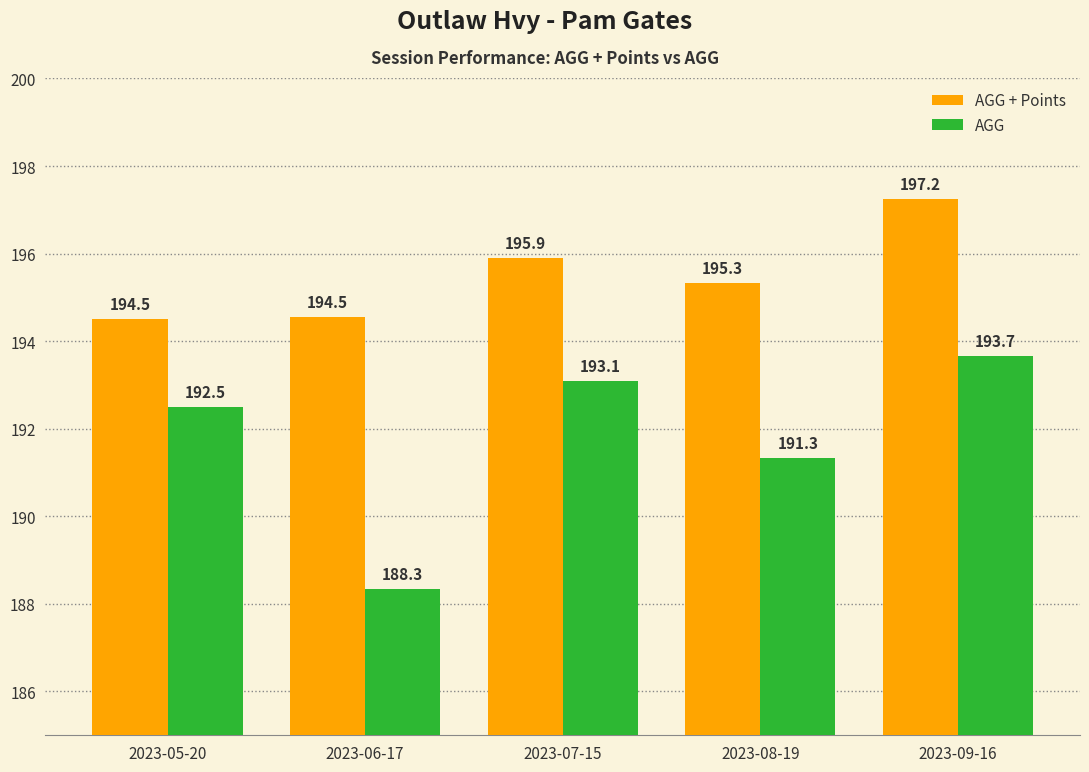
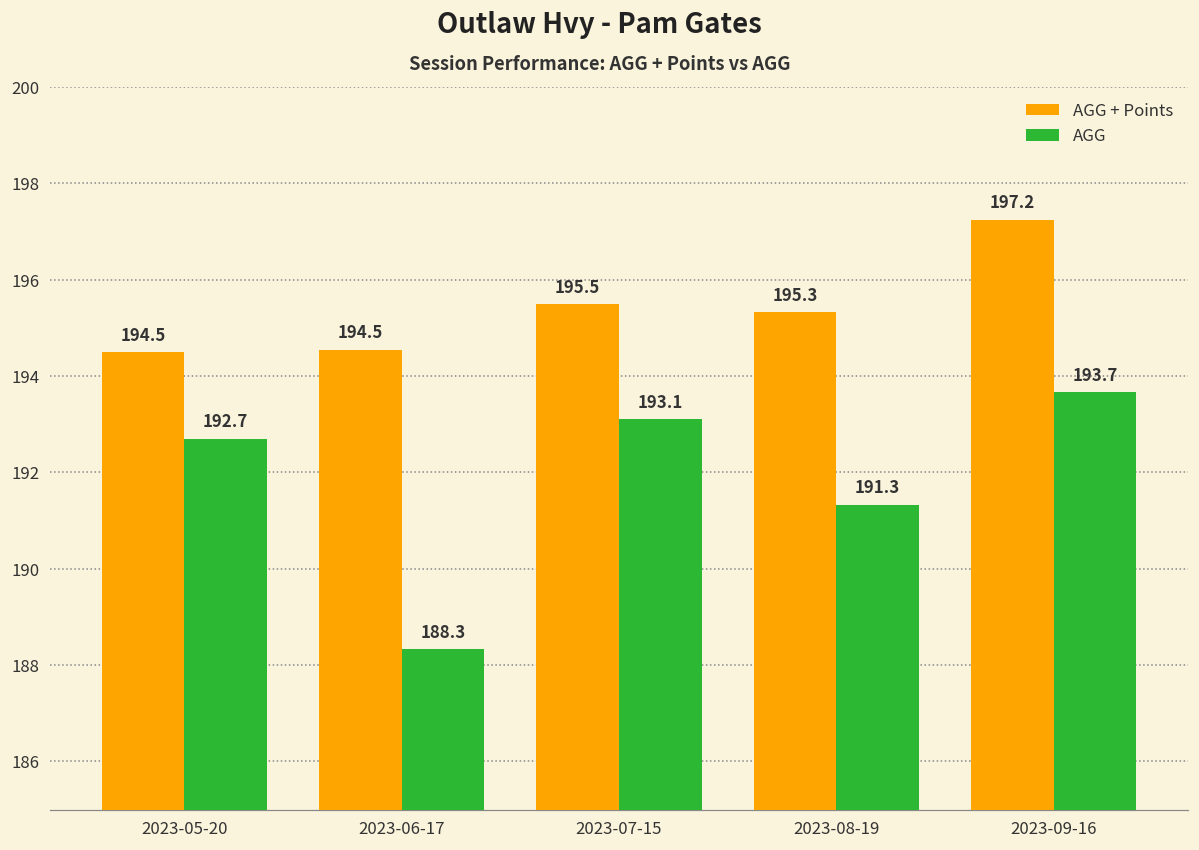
  {
    "AGG + Points": {
      "2023-05-20": 194.5,
      "2023-06-17": 194.5,
-     "2023-07-15": 195.9,
+     "2023-07-15": 195.5,
      "2023-08-19": 195.3,
      "2023-09-16": 197.2
    },
    "AGG": {
-     "2023-05-20": 192.5,
+     "2023-05-20": 192.7,
      "2023-06-17": 188.3,
      "2023-07-15": 193.1,
      "2023-08-19": 191.3,
      "2023-09-16": 193.7
    }
  }
